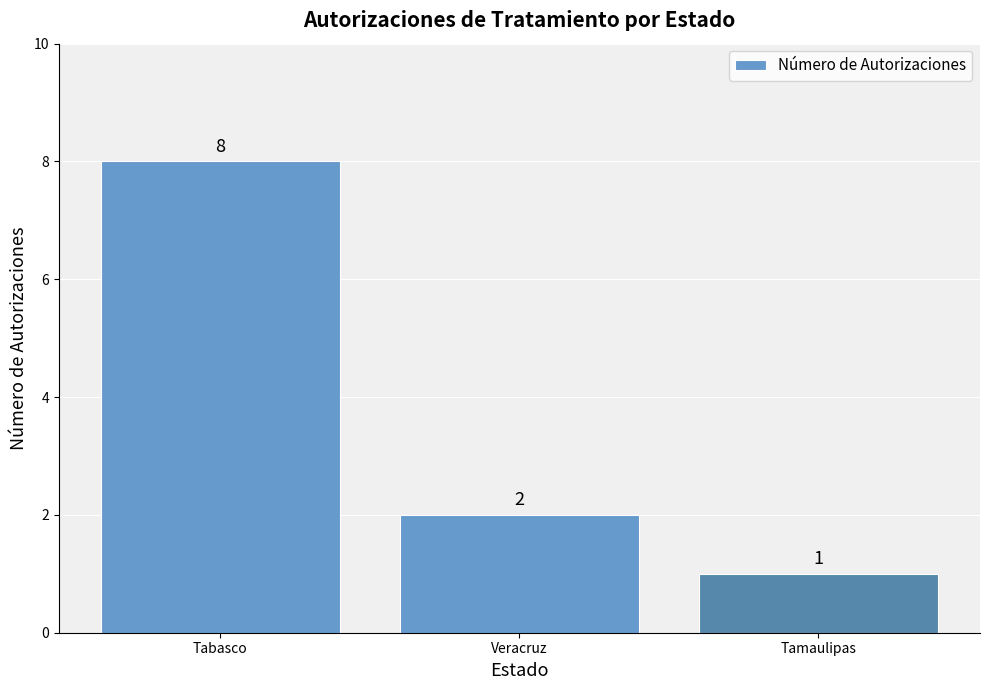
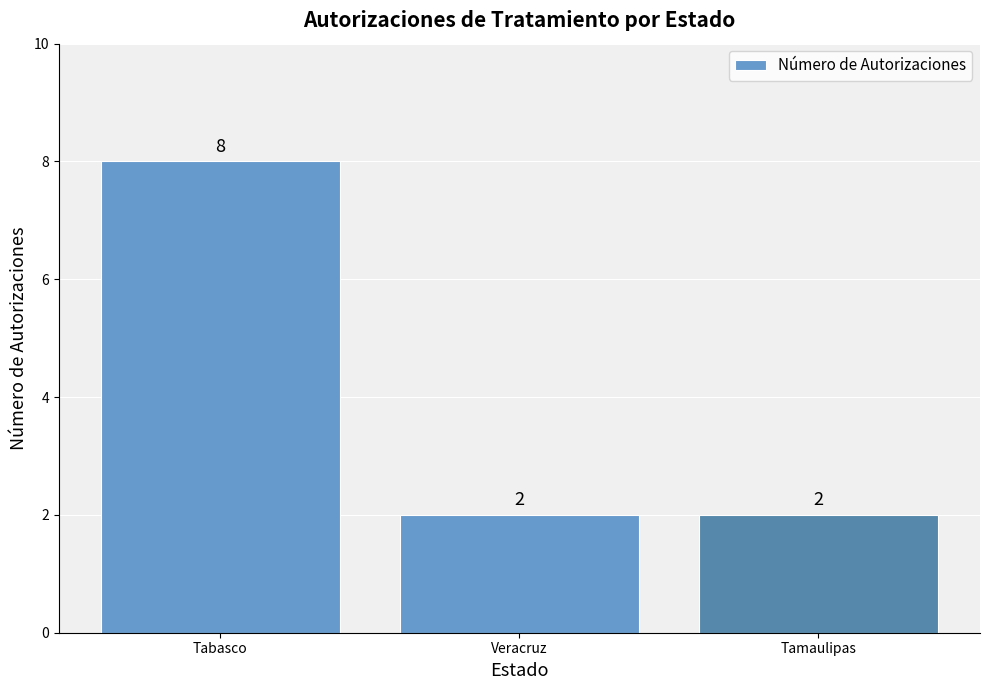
  {
    "Tabasco": 8,
    "Veracruz": 2,
-   "Tamaulipas": 1
+   "Tamaulipas": 2
  }
